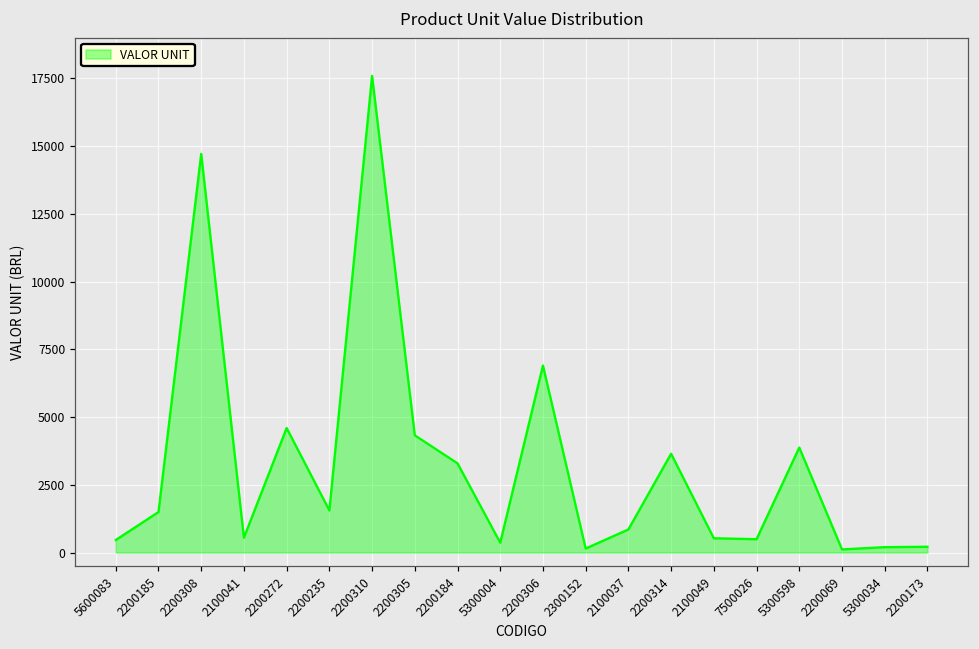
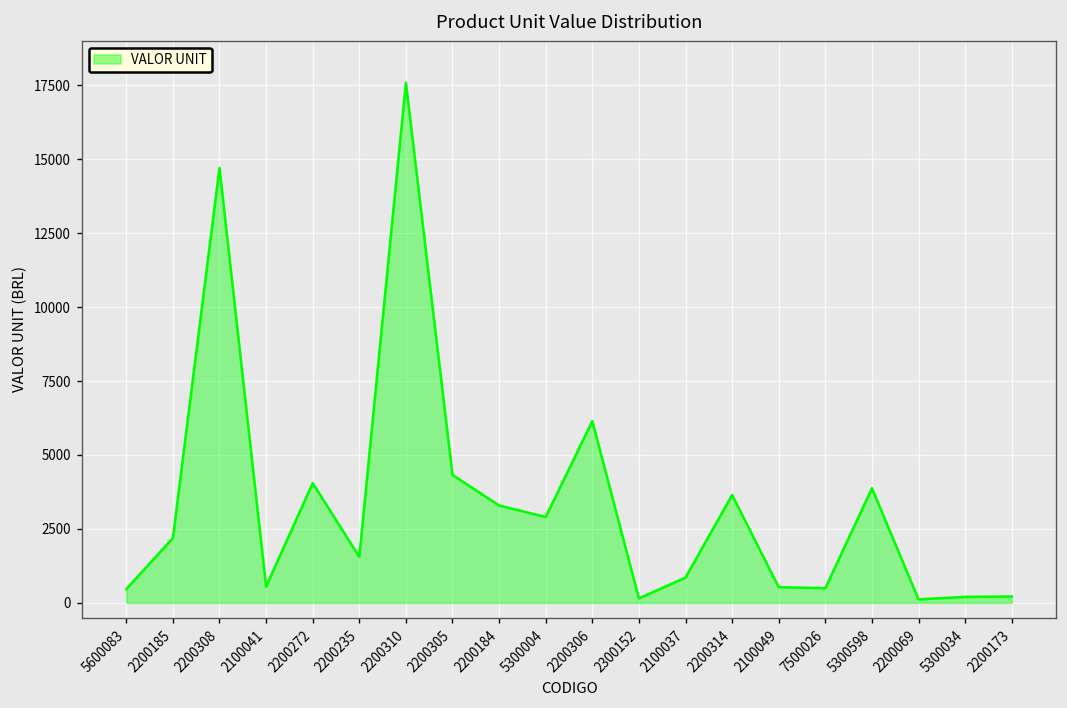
  {
    "5600083": 500,
-   "2200185": 1500,
+   "2200185": 2200,
    "2200308": 14700,
    "2100041": 600,
-   "2200272": 4600,
+   "2200272": 4000,
    "2200235": 1600,
    "2200310": 17600,
    "2200305": 4300,
    "2200184": 3300,
-   "5300004": 400,
-   "2200306": 6900,
+   "5300004": 2900,
+   "2200306": 6100,
    "2300152": 200,
    "2100037": 900,
    "2200314": 3600,
    "2100049": 500,
    "7500026": 500,
    "5300598": 3900,
    "2200069": 100,
    "5300034": 200,
    "2200173": 200
  }
